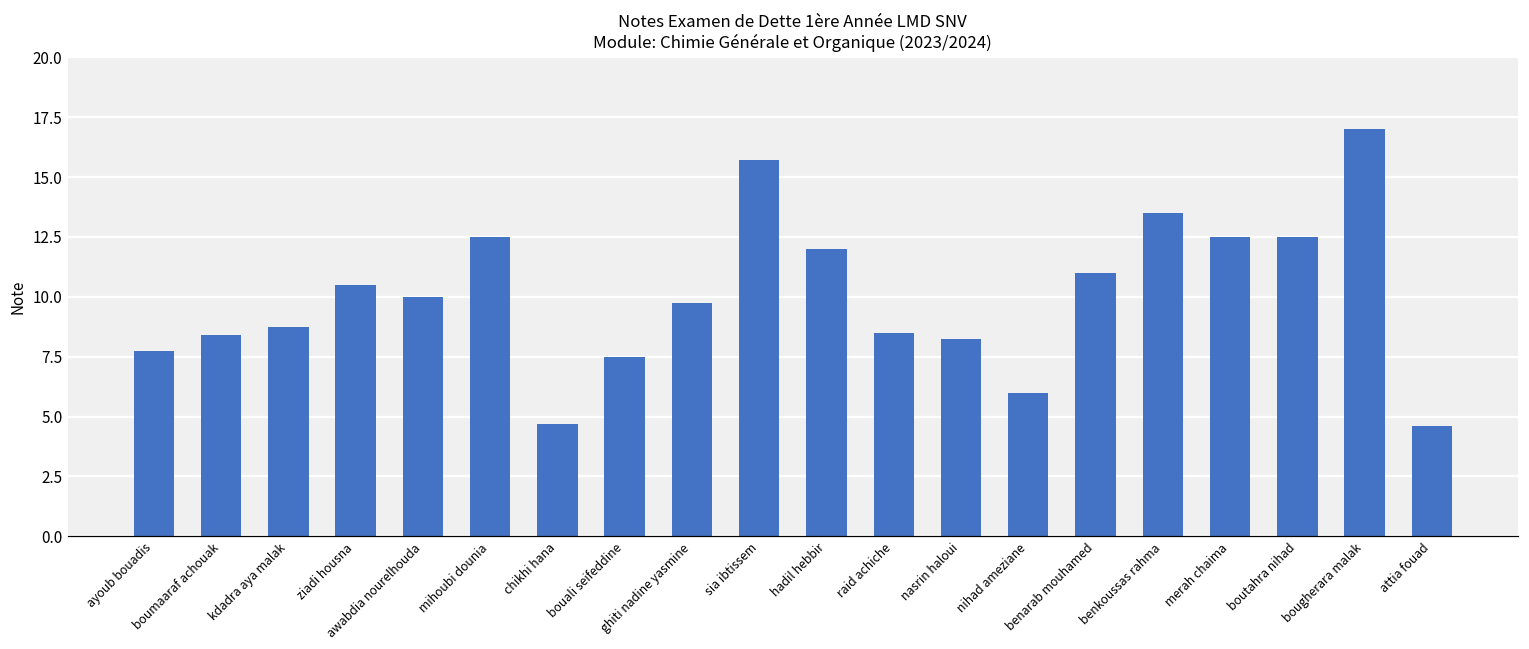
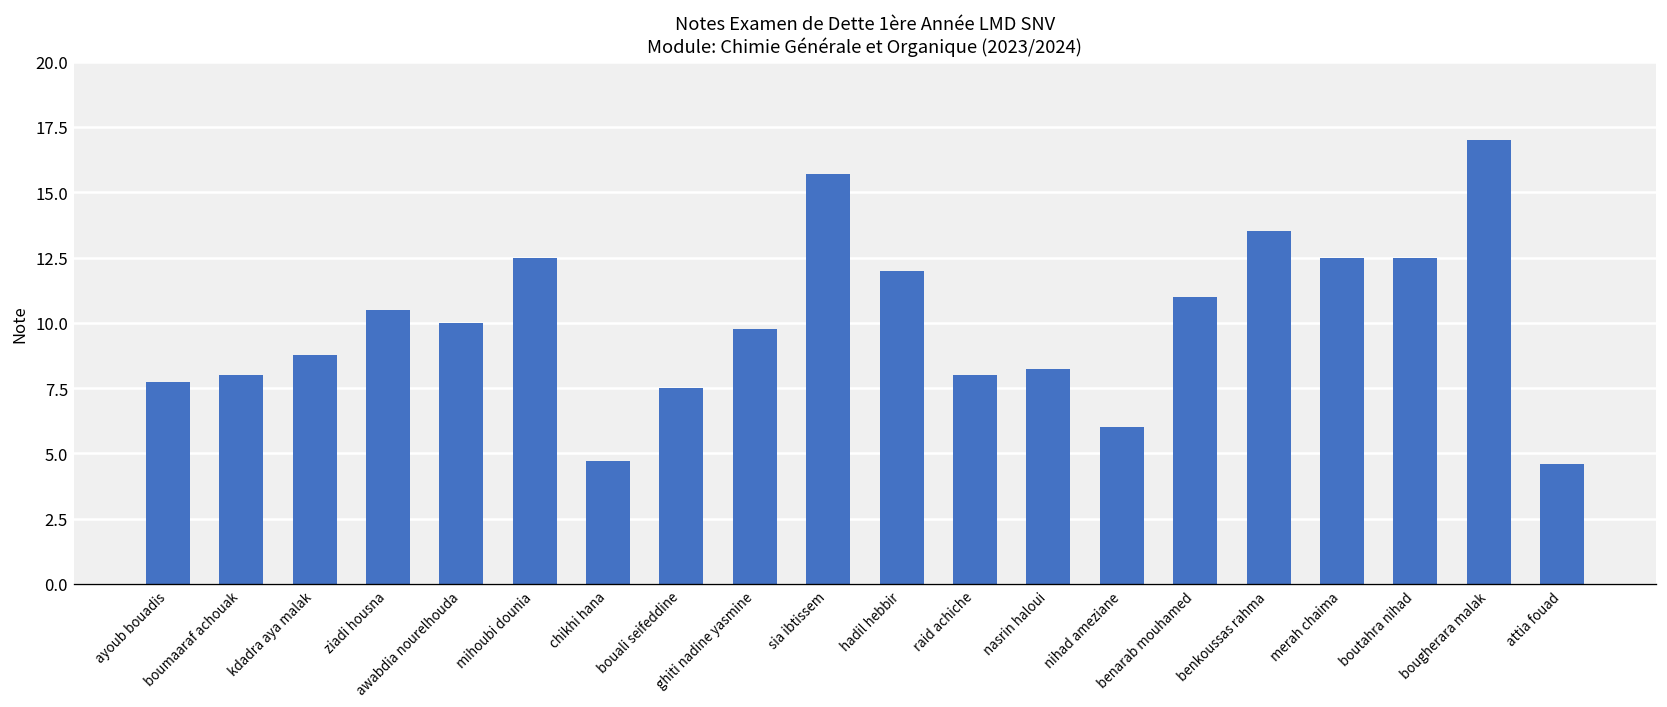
  {
    "ayoub bouadis": 7.8,
-   "boumaaraf achouak": 8.4,
+   "boumaaraf achouak": 8.0,
    "kdadra aya malak": 8.8,
    "ziadi housna": 10.5,
    "awabdia nourelhouda": 10.0,
    "mihoubi dounia": 12.5,
    "chikhi hana": 4.7,
    "bouali seifeddine": 7.5,
    "ghiti nadine yasmine": 9.8,
    "sia ibtissem": 15.7,
    "hadil hebbir": 12.0,
-   "raid achiche": 8.5,
+   "raid achiche": 8.0,
    "nasrin haloui": 8.3,
    "nihad ameziane": 6.0,
    "benarab mouhamed": 11.0,
    "benkoussas rahma": 13.5,
    "merah chaima": 12.5,
    "boutahra nihad": 12.5,
    "bougherara malak": 17.0,
    "attia fouad": 4.6
  }
